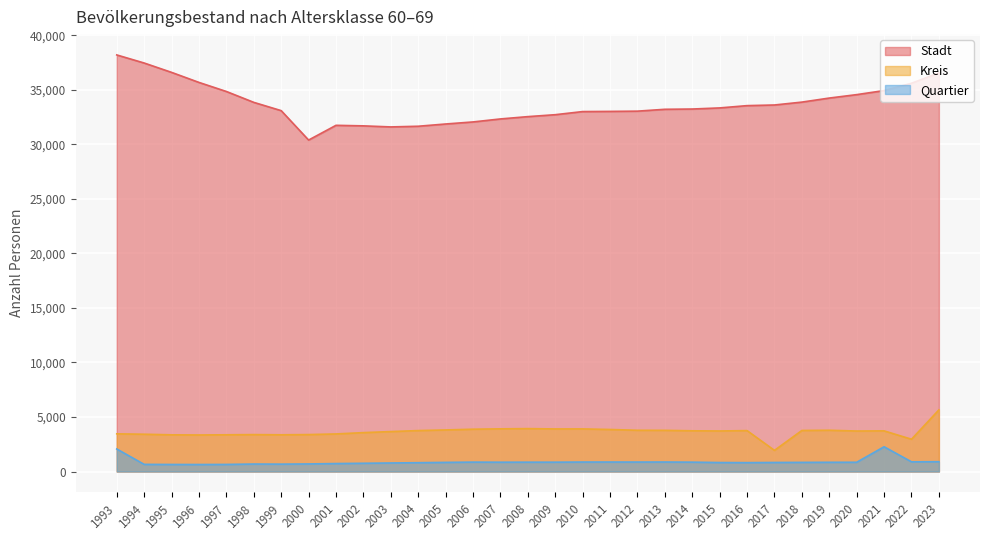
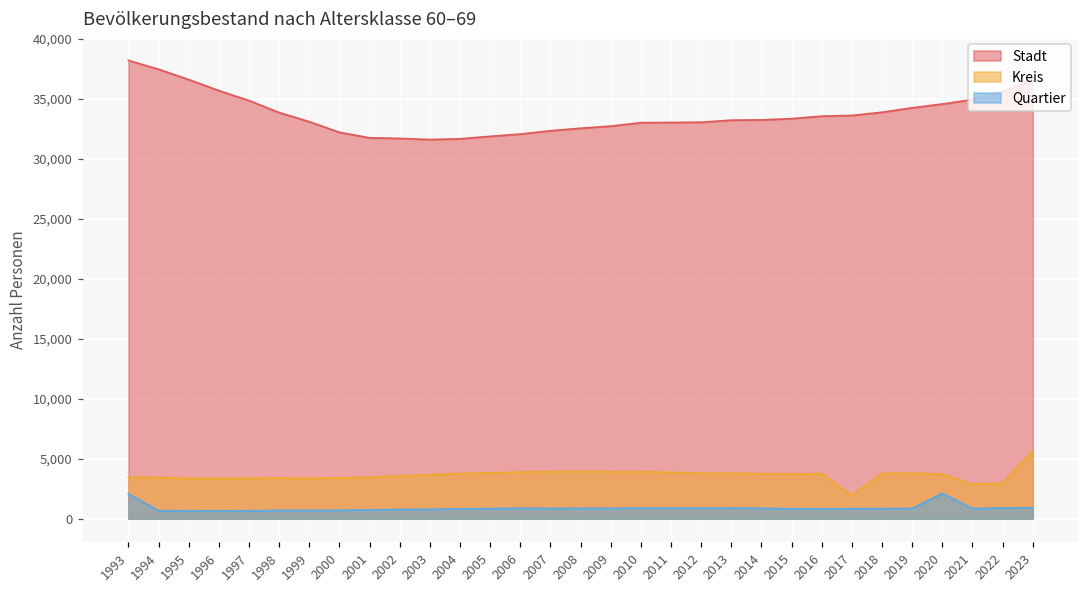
  {
    "Stadt": {
      "1993": "38,200",
      "1994": "37,500",
      "1995": "36,600",
      "1996": "35,700",
      "1997": "34,800",
      "1998": "33,800",
      "1999": "33,100",
-     "2000": "30,400",
+     "2000": "32,200",
      "2001": "31,700",
      "2002": "31,700",
      "2003": "31,600",
      "2004": "31,700",
      "2005": "31,900",
      "2006": "32,100",
      "2007": "32,300",
      "2008": "32,500",
      "2009": "32,700",
      "2010": "33,000",
      "2011": "33,000",
      "2012": "33,000",
      "2013": "33,200",
      "2014": "33,200",
      "2015": "33,300",
      "2016": "33,500",
      "2017": "33,600",
      "2018": "33,900",
      "2019": "34,200",
      "2020": "34,600"
    },
    "Kreis": {
      "1993": "3,500",
      "1994": "3,400",
      "1995": "3,400",
      "1996": "3,400",
      "1997": "3,400",
      "1998": "3,400",
      "1999": "3,400",
      "2000": "3,400",
      "2001": "3,400",
      "2002": "3,600",
      "2003": "3,700",
      "2004": "3,800",
      "2005": "3,800",
      "2006": "3,900",
      "2007": "3,900",
      "2008": "3,900",
      "2009": "3,900",
      "2010": "3,900",
      "2011": "3,900",
      "2012": "3,800",
      "2013": "3,800",
      "2014": "3,700",
      "2015": "3,700",
      "2016": "3,800",
      "2017": "1,900",
      "2018": "3,800",
      "2019": "3,800",
      "2020": "3,700",
-     "2021": "3,700",
+     "2021": "2,800",
      "2022": "3,000",
      "2023": "5,700"
    },
    "Quartier": {
      "1993": "2,100",
      "1994": "700",
      "1995": "600",
      "1996": "600",
      "1997": "700",
      "1998": "700",
      "1999": "700",
      "2000": "700",
      "2001": "700",
      "2002": "800",
      "2003": "800",
      "2004": "800",
      "2005": "800",
      "2006": "900",
      "2007": "900",
      "2008": "900",
      "2009": "900",
      "2010": "900",
      "2011": "900",
      "2012": "900",
      "2013": "900",
      "2014": "900",
      "2015": "800",
      "2016": "800",
      "2017": "800",
      "2018": "800",
      "2019": "800",
-     "2020": "800",
-     "2021": "2,300",
+     "2020": "2,100",
+     "2021": "800",
      "2022": "900",
      "2023": "900"
    }
  }
